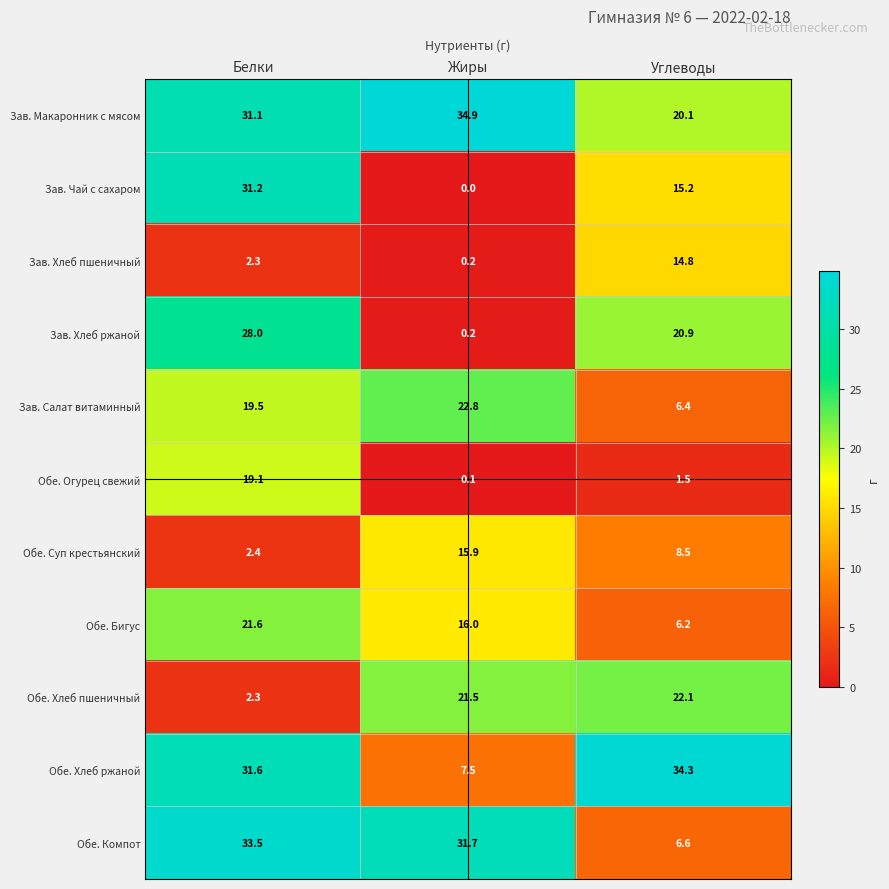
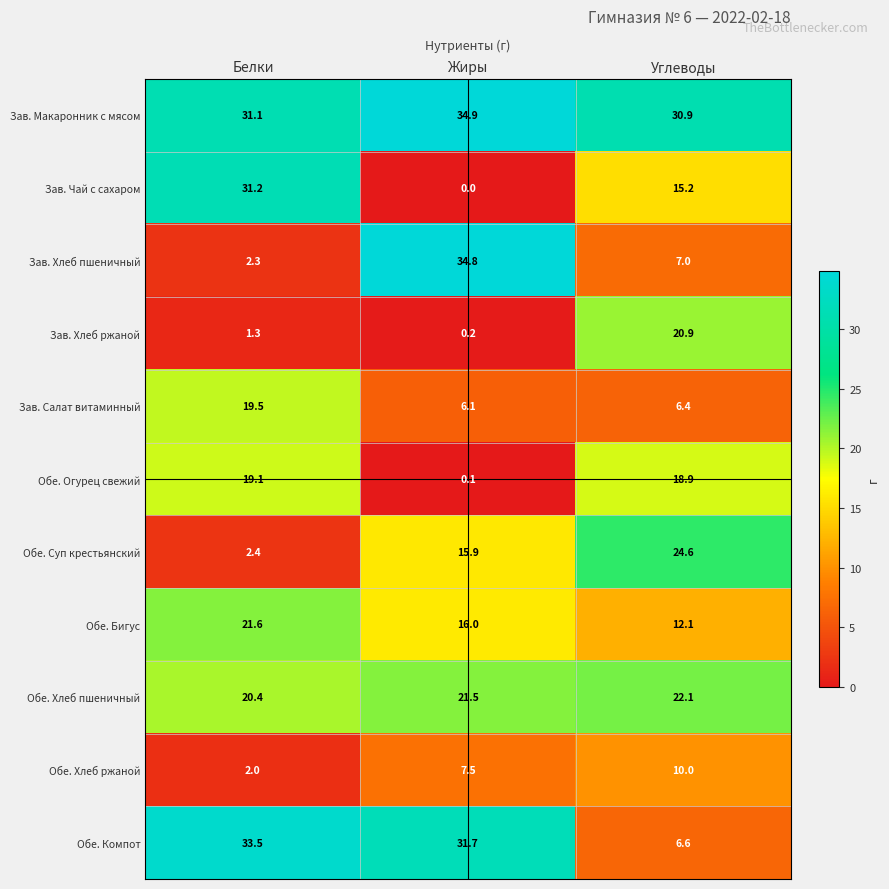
  {
    "Зав. Макаронник с мясом": {
      "Белки": 31.1,
      "Жиры": 34.9,
-     "Углеводы": 20.1
+     "Углеводы": 30.9
    },
    "Зав. Чай с сахаром": {
      "Белки": 31.2,
      "Жиры": 0.0,
      "Углеводы": 15.2
    },
    "Зав. Хлеб пшеничный": {
      "Белки": 2.3,
-     "Жиры": 0.2,
-     "Углеводы": 14.8
+     "Жиры": 34.8,
+     "Углеводы": 7.0
    },
    "Зав. Хлеб ржаной": {
-     "Белки": 28.0,
+     "Белки": 1.3,
      "Жиры": 0.2,
      "Углеводы": 20.9
    },
    "Зав. Салат витаминный": {
      "Белки": 19.5,
-     "Жиры": 22.8,
+     "Жиры": 6.1,
      "Углеводы": 6.4
    },
    "Обе. Огурец свежий": {
      "Белки": 19.1,
      "Жиры": 0.1,
-     "Углеводы": 1.5
+     "Углеводы": 18.9
    },
    "Обе. Суп крестьянский": {
      "Белки": 2.4,
      "Жиры": 15.9,
-     "Углеводы": 8.5
+     "Углеводы": 24.6
    },
    "Обе. Бигус": {
      "Белки": 21.6,
      "Жиры": 16.0,
-     "Углеводы": 6.2
+     "Углеводы": 12.1
    },
    "Обе. Хлеб пшеничный": {
-     "Белки": 2.3,
+     "Белки": 20.4,
      "Жиры": 21.5,
      "Углеводы": 22.1
    },
    "Обе. Хлеб ржаной": {
-     "Белки": 31.6,
+     "Белки": 2.0,
      "Жиры": 7.5,
-     "Углеводы": 34.3
+     "Углеводы": 10.0
    },
    "Обе. Компот": {
      "Белки": 33.5,
      "Жиры": 31.7,
      "Углеводы": 6.6
    }
  }
